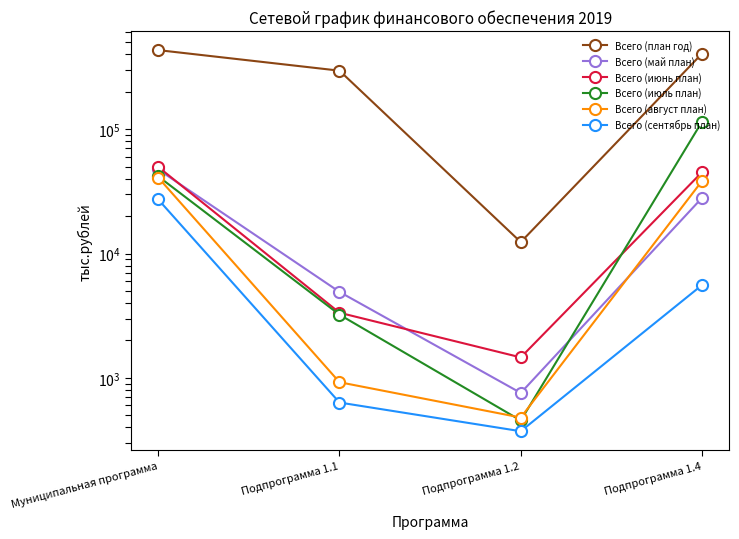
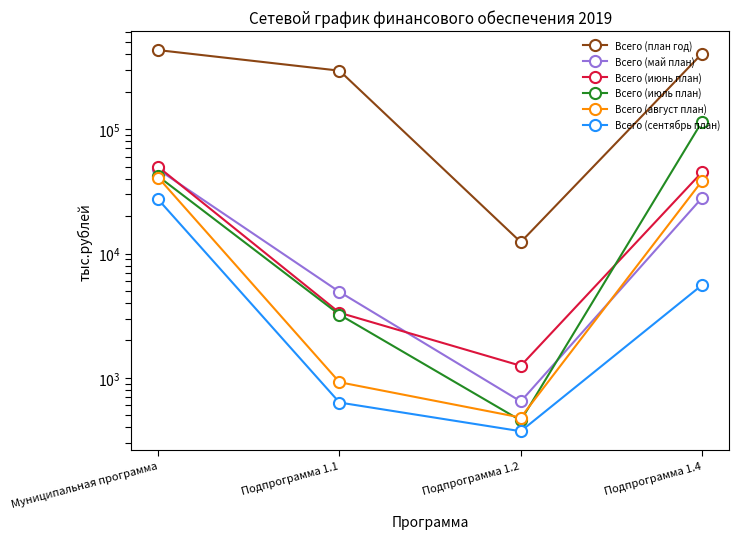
  {
    "Всего (план год)": {
      "Муниципальная программа": 430000,
      "Подпрограмма 1.1": 300000,
      "Подпрограмма 1.2": 12000,
      "Подпрограмма 1.4": 410000
    },
    "Всего (май план)": {
      "Муниципальная программа": 47000,
      "Подпрограмма 1.1": 4900,
-     "Подпрограмма 1.2": 800,
+     "Подпрограмма 1.2": 600,
      "Подпрограмма 1.4": 28000
    },
    "Всего (июнь план)": {
      "Муниципальная программа": 50000,
-     "Подпрограмма 1.2": 1500,
+     "Подпрограмма 1.2": 1300,
      "Подпрограмма 1.4": 45000
    },
    "Всего (июль план)": {
      "Подпрограмма 1.2": 450,
      "Подпрограмма 1.4": 110000
    },
    "Всего (август план)": {
      "Подпрограмма 1.1": 900,
      "Подпрограмма 1.2": 480,
      "Подпрограмма 1.4": 38000
    },
    "Всего (сентябрь план)": {
      "Муниципальная программа": 27000,
      "Подпрограмма 1.1": 600,
      "Подпрограмма 1.2": 370,
      "Подпрограмма 1.4": 6000
    }
  }
